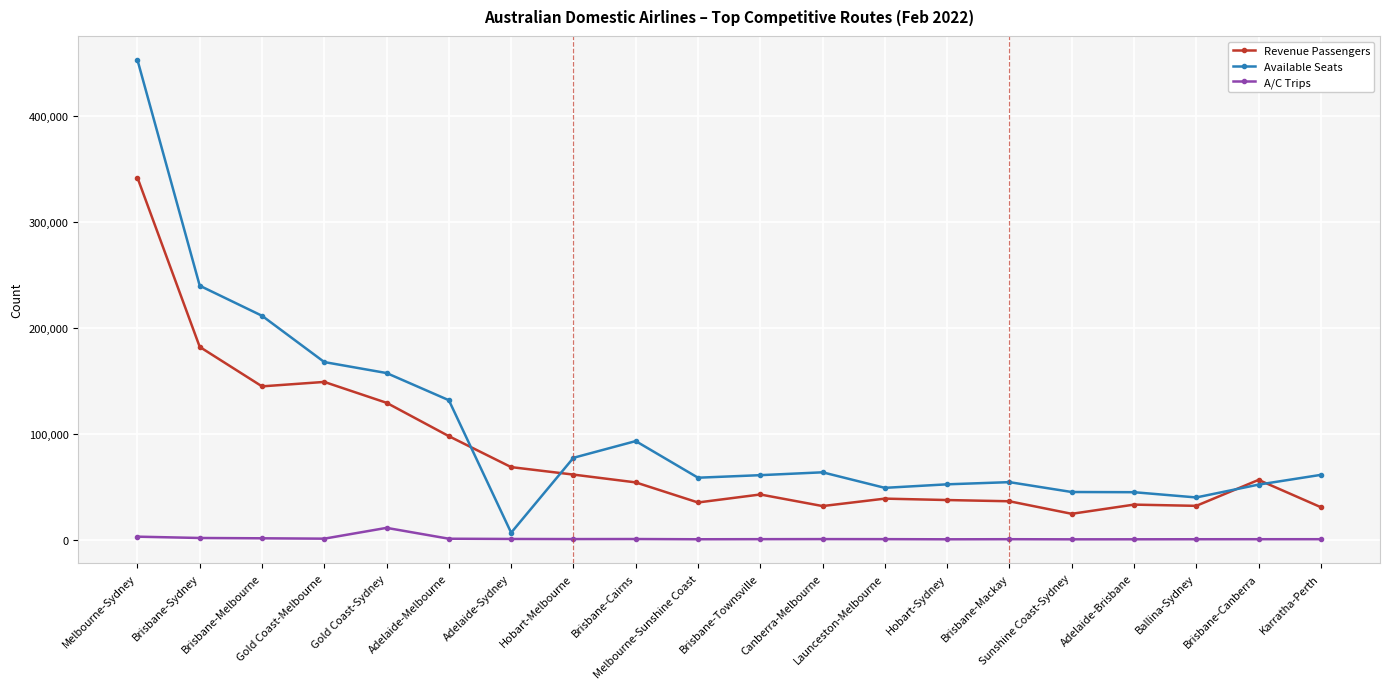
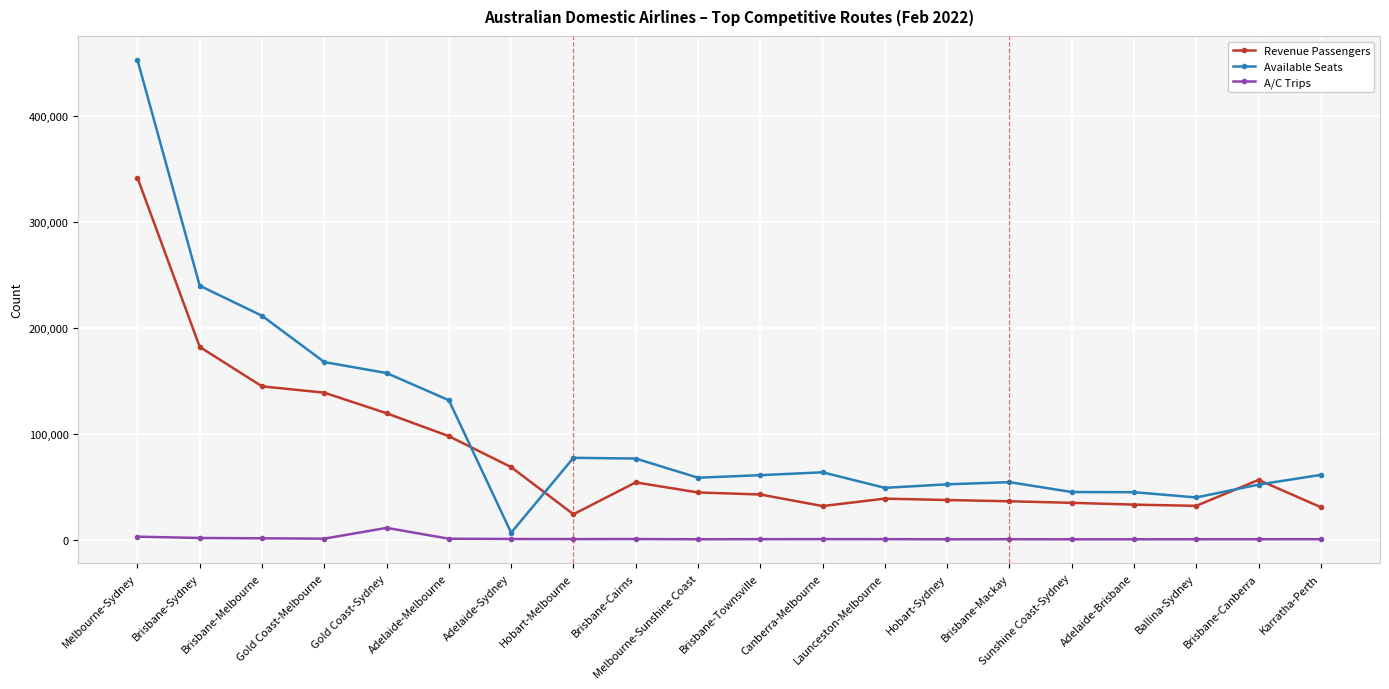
  {
    "Revenue Passengers": {
      "Melbourne-Sydney": "342,000",
      "Brisbane-Sydney": "182,000",
      "Brisbane-Melbourne": "145,000",
-     "Gold Coast-Melbourne": "149,000",
-     "Gold Coast-Sydney": "129,000",
+     "Gold Coast-Melbourne": "139,000",
+     "Gold Coast-Sydney": "119,000",
      "Adelaide-Melbourne": "98,000",
      "Adelaide-Sydney": "68,000",
-     "Hobart-Melbourne": "61,000",
+     "Hobart-Melbourne": "24,000",
      "Brisbane-Cairns": "54,000",
-     "Melbourne-Sunshine Coast": "35,000",
+     "Melbourne-Sunshine Coast": "45,000",
      "Brisbane-Townsville": "43,000",
      "Canberra-Melbourne": "32,000",
      "Launceston-Melbourne": "39,000",
      "Hobart-Sydney": "37,000",
      "Brisbane-Mackay": "36,000",
-     "Sunshine Coast-Sydney": "24,000",
+     "Sunshine Coast-Sydney": "35,000",
      "Adelaide-Brisbane": "33,000",
      "Ballina-Sydney": "32,000",
      "Brisbane-Canberra": "56,000",
      "Karratha-Perth": "31,000"
    },
    "Available Seats": {
      "Melbourne-Sydney": "453,000",
      "Brisbane-Sydney": "240,000",
      "Brisbane-Melbourne": "211,000",
      "Gold Coast-Melbourne": "168,000",
      "Gold Coast-Sydney": "157,000",
      "Adelaide-Melbourne": "132,000",
      "Adelaide-Sydney": "6,000",
      "Hobart-Melbourne": "77,000",
-     "Brisbane-Cairns": "93,000",
+     "Brisbane-Cairns": "77,000",
      "Melbourne-Sunshine Coast": "58,000",
      "Brisbane-Townsville": "61,000",
      "Canberra-Melbourne": "64,000",
      "Launceston-Melbourne": "49,000",
      "Hobart-Sydney": "52,000",
      "Brisbane-Mackay": "54,000",
      "Sunshine Coast-Sydney": "45,000",
      "Adelaide-Brisbane": "45,000",
      "Ballina-Sydney": "40,000",
      "Brisbane-Canberra": "52,000",
      "Karratha-Perth": "61,000"
    },
    "A/C Trips": {
      "Melbourne-Sydney": "3,000",
      "Brisbane-Sydney": "2,000",
      "Brisbane-Melbourne": "1,000",
      "Gold Coast-Melbourne": "1,000",
      "Gold Coast-Sydney": "11,000",
      "Adelaide-Melbourne": "1,000",
      "Adelaide-Sydney": "1,000",
      "Hobart-Melbourne": "0",
      "Brisbane-Cairns": "1,000",
      "Melbourne-Sunshine Coast": "0",
      "Brisbane-Townsville": "0",
      "Canberra-Melbourne": "0",
      "Launceston-Melbourne": "0",
      "Hobart-Sydney": "0",
      "Brisbane-Mackay": "0",
      "Sunshine Coast-Sydney": "0",
      "Adelaide-Brisbane": "0",
      "Ballina-Sydney": "0",
      "Brisbane-Canberra": "0",
      "Karratha-Perth": "0"
    }
  }
